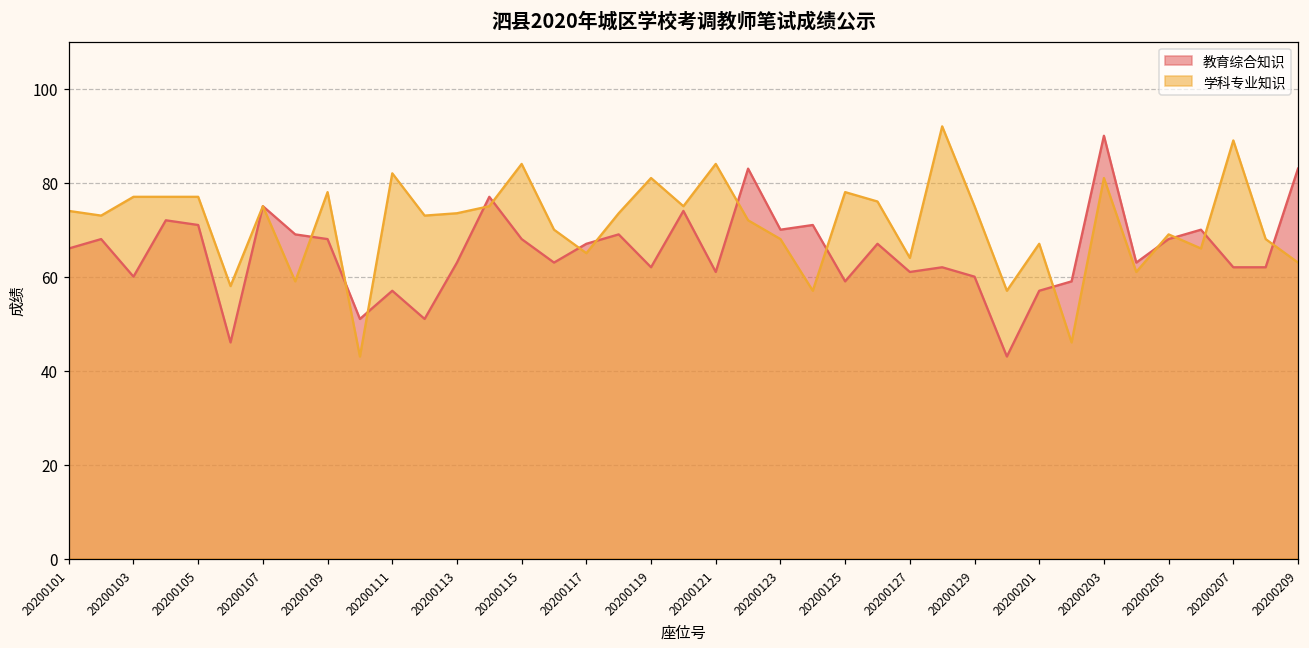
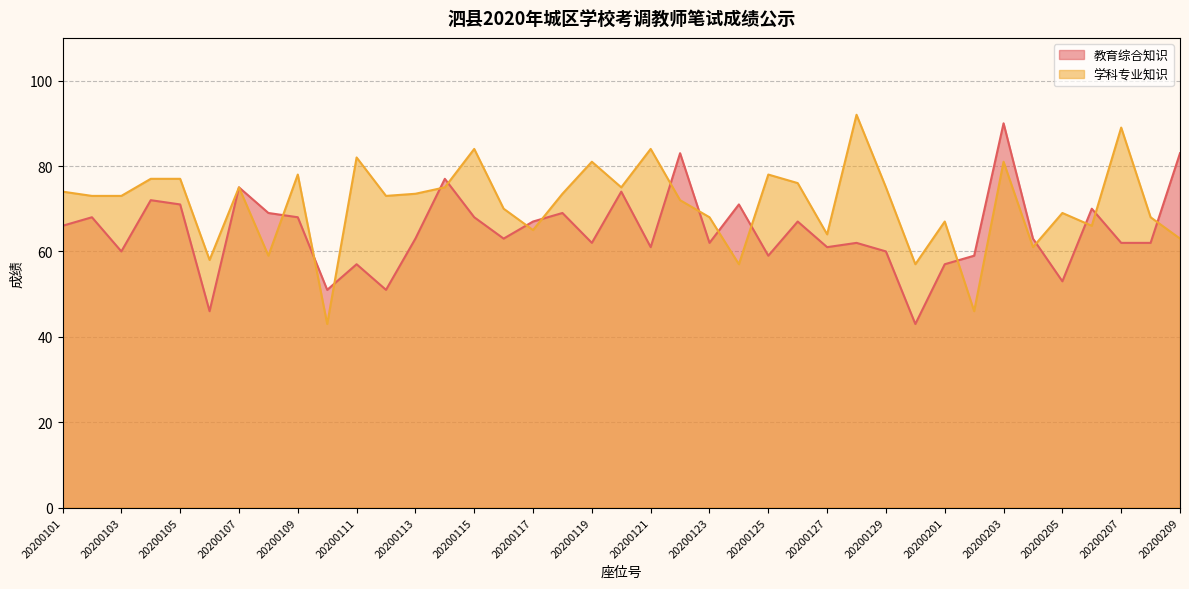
  {
    "教育综合知识": {
      "20200101": 66,
      "20200103": 60,
      "20200105": 71,
      "20200109": 68,
      "20200111": 57,
      "20200113": 63,
      "20200115": 68,
      "20200117": 67,
      "20200119": 62,
      "20200121": 61,
-     "20200123": 70,
+     "20200123": 62,
      "20200125": 59,
      "20200127": 61,
      "20200129": 60,
      "20200201": 57,
      "20200203": 90,
-     "20200205": 68,
+     "20200205": 53,
      "20200207": 62,
      "20200209": 83
    },
    "学科专业知识": {
      "20200101": 74,
-     "20200103": 77,
+     "20200103": 73,
      "20200105": 77,
      "20200109": 78,
      "20200111": 82,
      "20200113": 74,
      "20200115": 84,
      "20200117": 65,
      "20200119": 81,
      "20200121": 84,
      "20200123": 68,
      "20200125": 78,
      "20200127": 64,
      "20200129": 75,
      "20200201": 67,
      "20200203": 81,
      "20200205": 69,
      "20200207": 89,
      "20200209": 63
    }
  }
